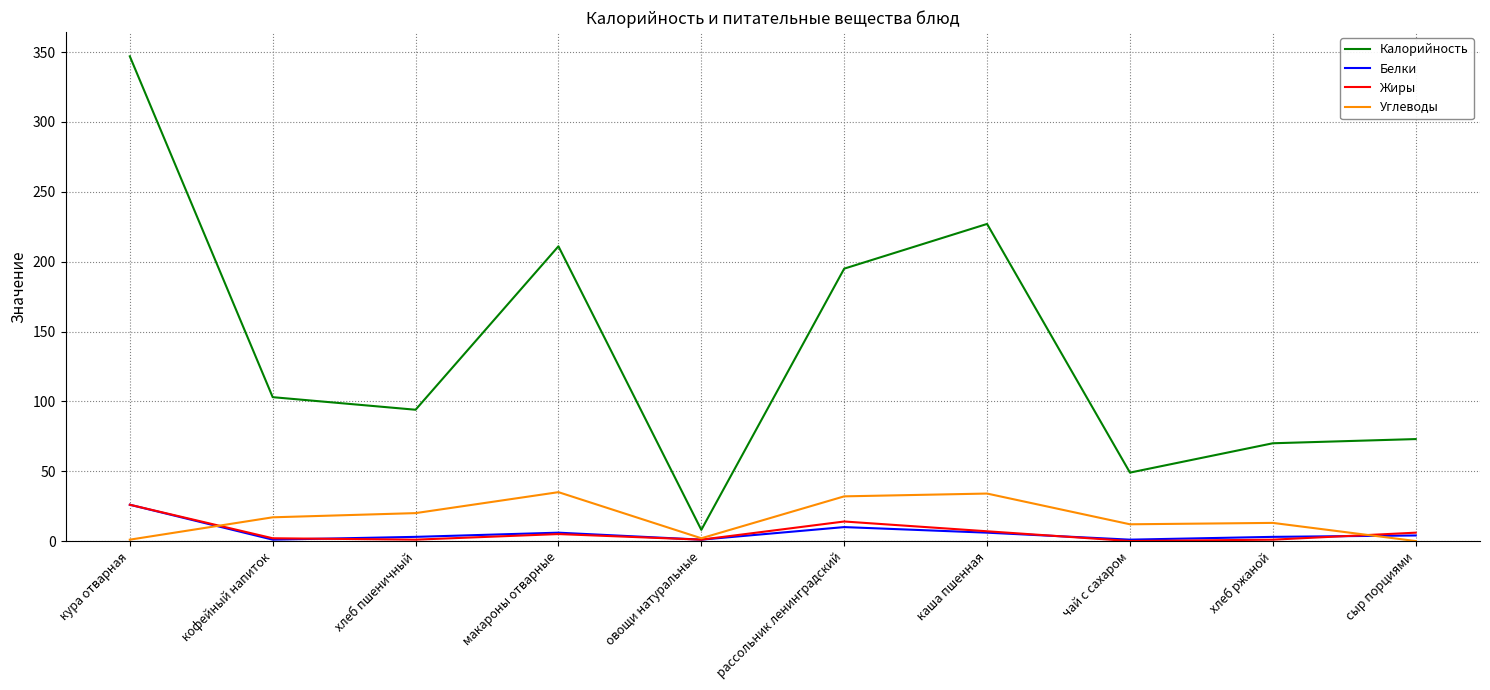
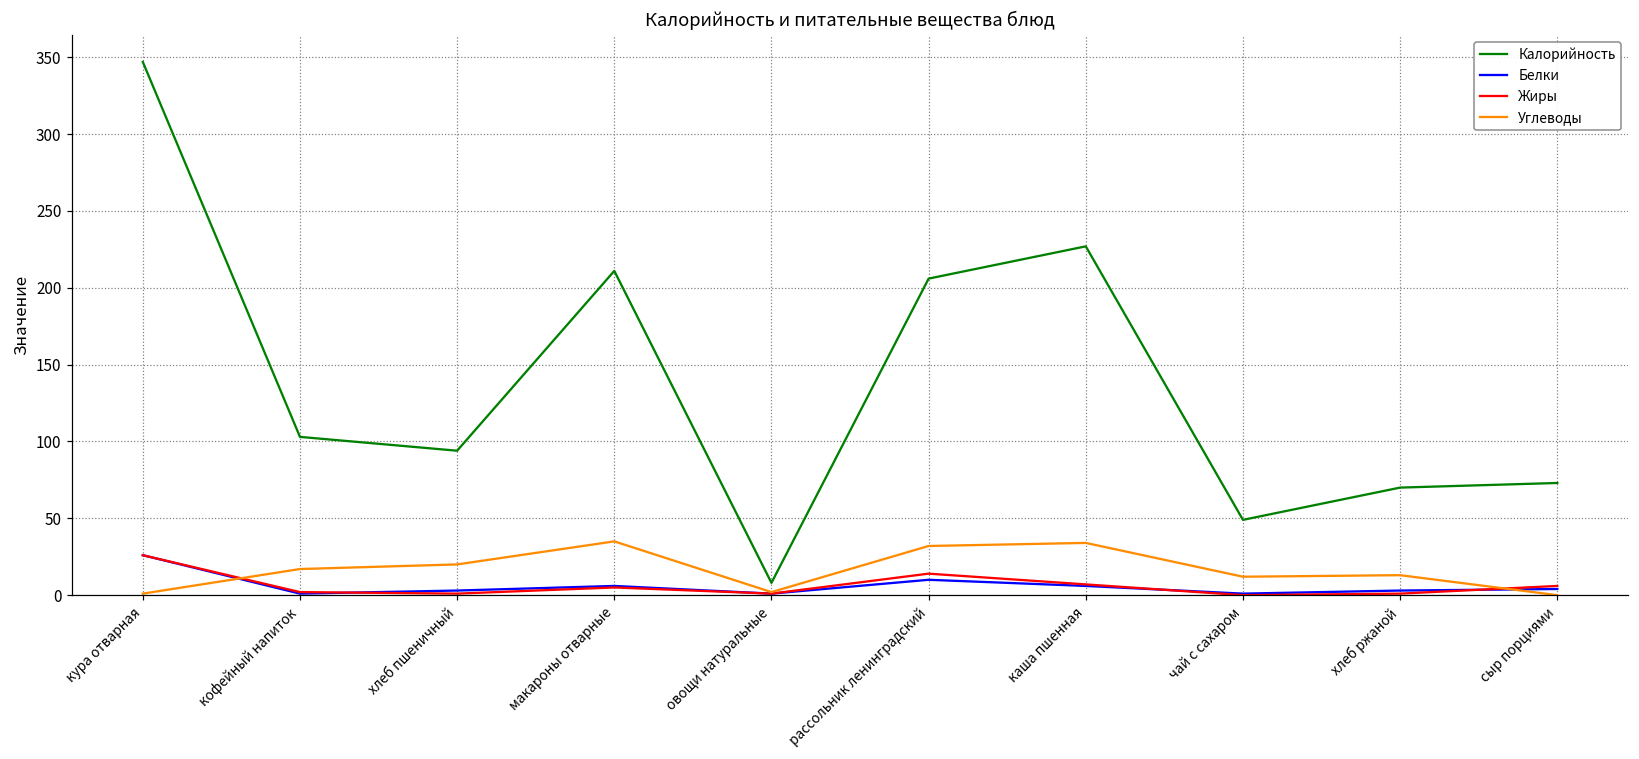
  {
    "Калорийность": {
      "кура отварная": 347,
      "кофейный напиток": 103,
      "хлеб пшеничный": 94,
      "макароны отварные": 211,
      "овощи натуральные": 8,
-     "рассольник ленинградский": 195,
+     "рассольник ленинградский": 206,
      "каша пшенная": 227,
      "чай с сахаром": 49,
      "хлеб ржаной": 70,
      "сыр порциями": 73
    },
    "Белки": {
      "хлеб пшеничный": 3,
      "рассольник ленинградский": 10,
      "хлеб ржаной": 3,
      "сыр порциями": 4
    },
    "Жиры": {
      "хлеб пшеничный": 1,
      "рассольник ленинградский": 14,
      "хлеб ржаной": 1,
      "сыр порциями": 6
    },
    "Углеводы": {
      "кура отварная": 1,
      "кофейный напиток": 17,
      "хлеб пшеничный": 20,
      "макароны отварные": 35,
      "рассольник ленинградский": 32,
      "каша пшенная": 34,
      "чай с сахаром": 12,
      "хлеб ржаной": 13,
      "сыр порциями": 0
    }
  }
